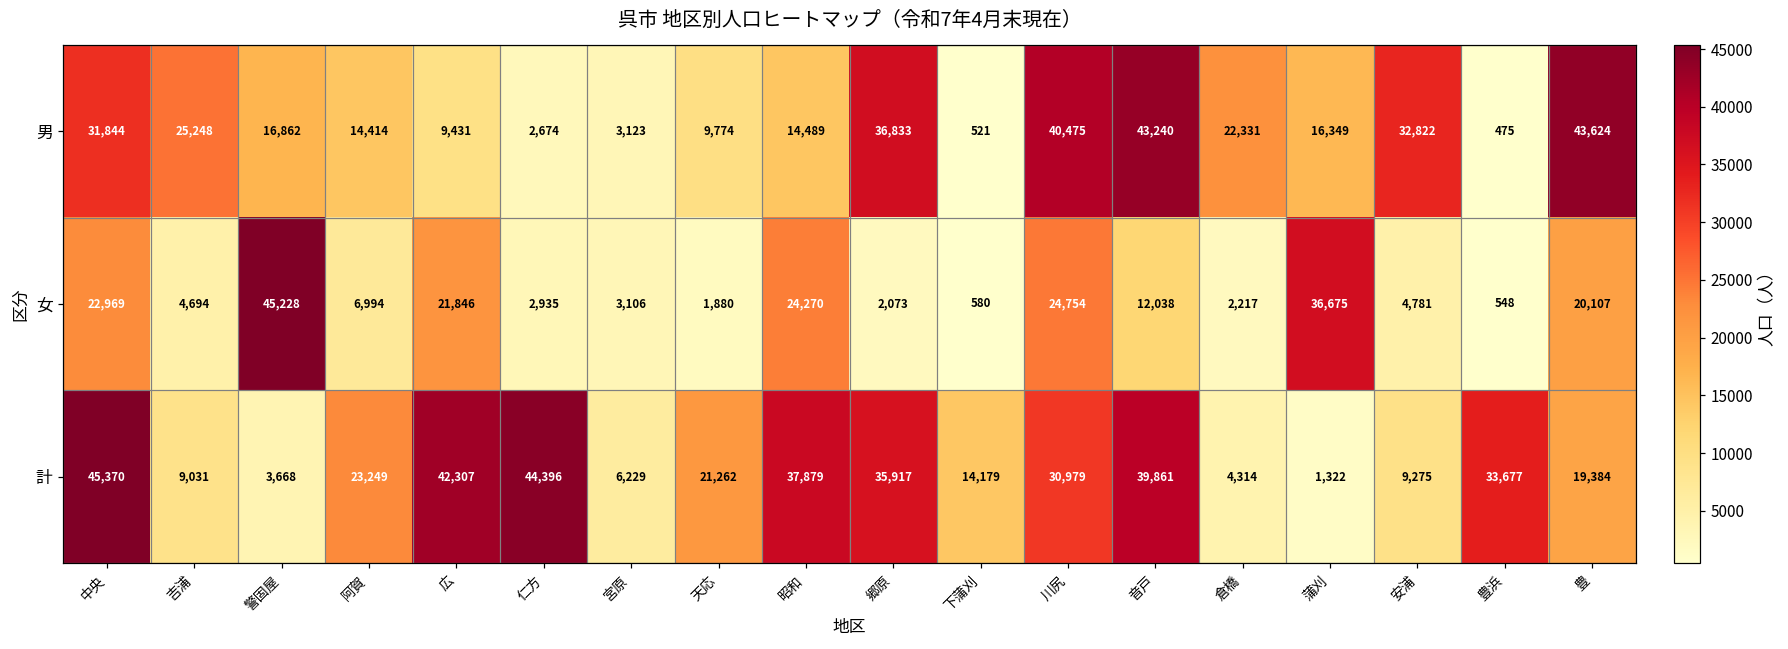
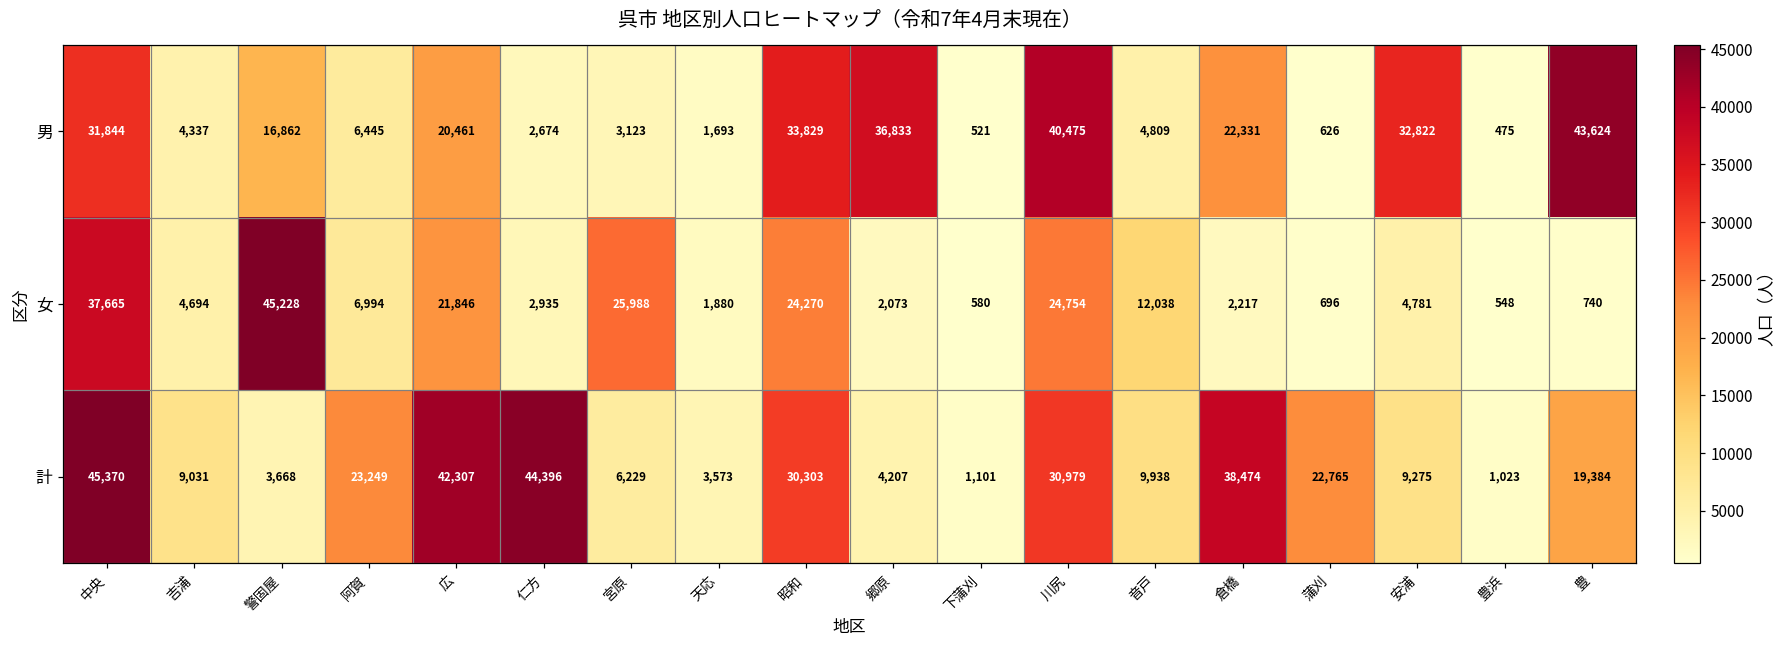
  {
    "男": {
      "中央": "31,844",
-     "吉浦": "25,248",
+     "吉浦": "4,337",
      "警固屋": "16,862",
-     "阿賀": "14,414",
-     "広": "9,431",
+     "阿賀": "6,445",
+     "広": "20,461",
      "仁方": "2,674",
      "宮原": "3,123",
-     "天応": "9,774",
-     "昭和": "14,489",
+     "天応": "1,693",
+     "昭和": "33,829",
      "郷原": "36,833",
      "下蒲刈": "521",
      "川尻": "40,475",
-     "音戸": "43,240",
+     "音戸": "4,809",
      "倉橋": "22,331",
-     "蒲刈": "16,349",
+     "蒲刈": "626",
      "安浦": "32,822",
      "豊浜": "475",
      "豊": "43,624"
    },
    "女": {
-     "中央": "22,969",
+     "中央": "37,665",
      "吉浦": "4,694",
      "警固屋": "45,228",
      "阿賀": "6,994",
      "広": "21,846",
      "仁方": "2,935",
-     "宮原": "3,106",
+     "宮原": "25,988",
      "天応": "1,880",
      "昭和": "24,270",
      "郷原": "2,073",
      "下蒲刈": "580",
      "川尻": "24,754",
      "音戸": "12,038",
      "倉橋": "2,217",
-     "蒲刈": "36,675",
+     "蒲刈": "696",
      "安浦": "4,781",
      "豊浜": "548",
-     "豊": "20,107"
+     "豊": "740"
    },
    "計": {
      "中央": "45,370",
      "吉浦": "9,031",
      "警固屋": "3,668",
      "阿賀": "23,249",
      "広": "42,307",
      "仁方": "44,396",
      "宮原": "6,229",
-     "天応": "21,262",
-     "昭和": "37,879",
-     "郷原": "35,917",
-     "下蒲刈": "14,179",
+     "天応": "3,573",
+     "昭和": "30,303",
+     "郷原": "4,207",
+     "下蒲刈": "1,101",
      "川尻": "30,979",
-     "音戸": "39,861",
-     "倉橋": "4,314",
-     "蒲刈": "1,322",
+     "音戸": "9,938",
+     "倉橋": "38,474",
+     "蒲刈": "22,765",
      "安浦": "9,275",
-     "豊浜": "33,677",
+     "豊浜": "1,023",
      "豊": "19,384"
    }
  }
